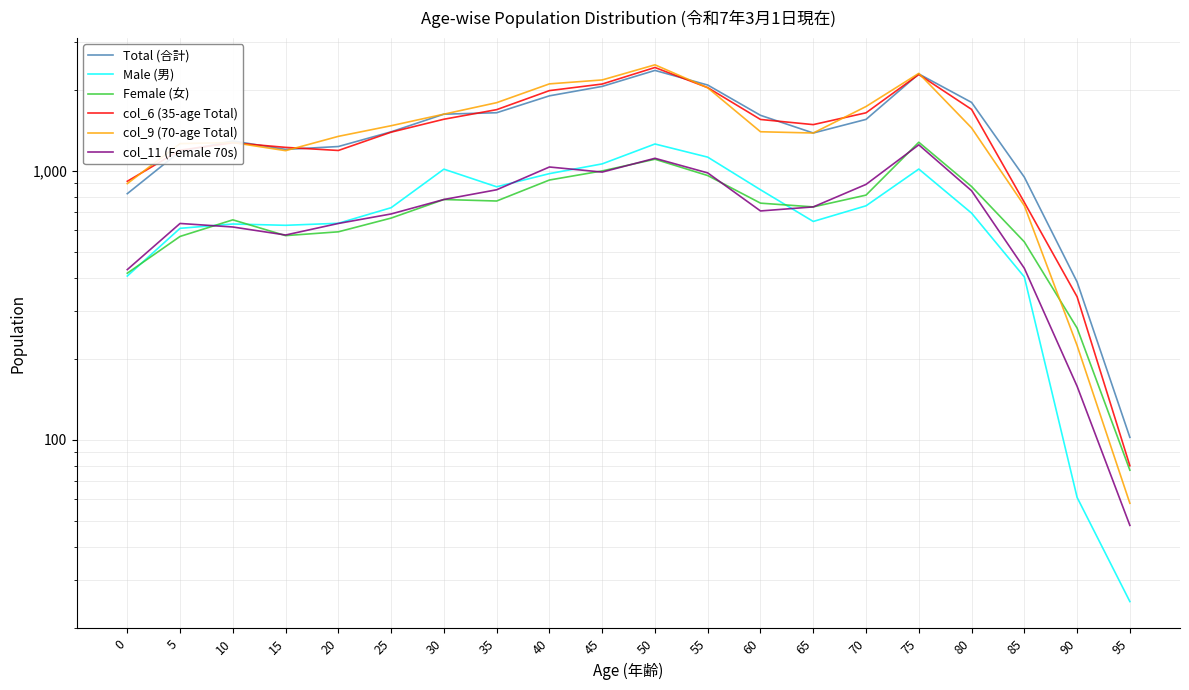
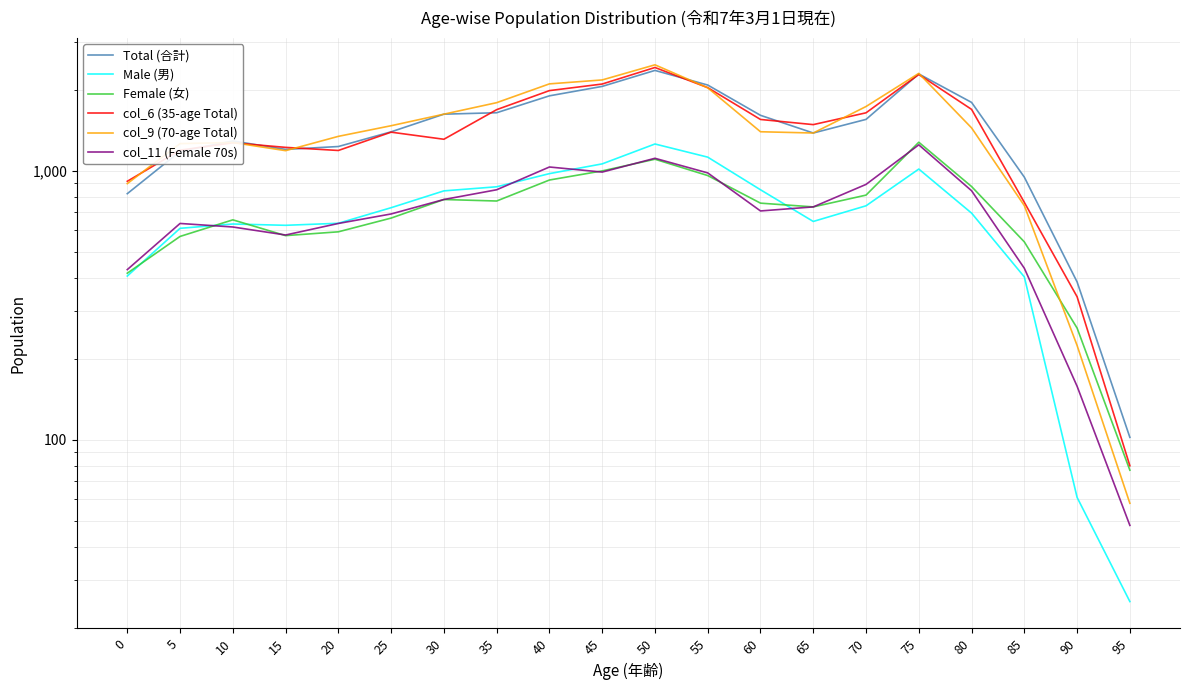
  {
    "Total (合計)": {
      "0": "820",
      "20": "1,200",
      "35": "1,600",
      "40": "1,900",
      "50": "2,400",
      "55": "2,100",
      "60": "1,600",
      "70": "1,600",
      "80": "1,800",
      "85": "950",
      "90": "390",
      "95": "102"
    },
    "Male (男)": {
      "0": "410",
      "5": "610",
      "10": "630",
      "15": "630",
      "25": "730",
-     "30": "1,010",
+     "30": "840",
      "35": "870",
      "40": "980",
      "45": "1,060",
      "50": "1,300",
      "55": "1,120",
      "60": "850",
      "65": "650",
      "70": "740",
      "75": "1,020",
      "80": "700",
      "85": "400",
      "90": "61",
      "95": "25"
    },
    "Female (女)": {
      "0": "420",
      "5": "570",
      "10": "660",
      "20": "590",
      "25": "670",
      "35": "770",
      "40": "920",
      "55": "960",
      "60": "760",
      "70": "810",
      "75": "1,300",
      "80": "870",
      "85": "540",
      "90": "260",
      "95": "77"
    },
    "col_6 (35-age Total)": {
      "20": "1,200",
-     "30": "1,600",
+     "30": "1,300",
      "35": "1,700",
      "40": "2,000",
      "50": "2,400",
      "60": "1,600",
      "65": "1,500",
      "70": "1,600",
      "80": "1,700",
      "85": "760",
      "90": "340",
      "95": "80"
    },
    "col_9 (70-age Total)": {
      "20": "1,300",
      "25": "1,500",
      "35": "1,800",
      "40": "2,100",
      "45": "2,200",
      "50": "2,500",
      "60": "1,400",
      "70": "1,700",
      "80": "1,400",
      "85": "740",
      "90": "220",
      "95": "58"
    },
    "col_11 (Female 70s)": {
      "0": "430",
      "5": "640",
      "10": "620",
      "25": "690",
      "35": "850",
      "40": "1,030",
      "55": "980",
      "60": "710",
      "70": "890",
      "75": "1,200",
      "80": "840",
      "85": "430",
      "90": "160",
      "95": "48"
    }
  }
